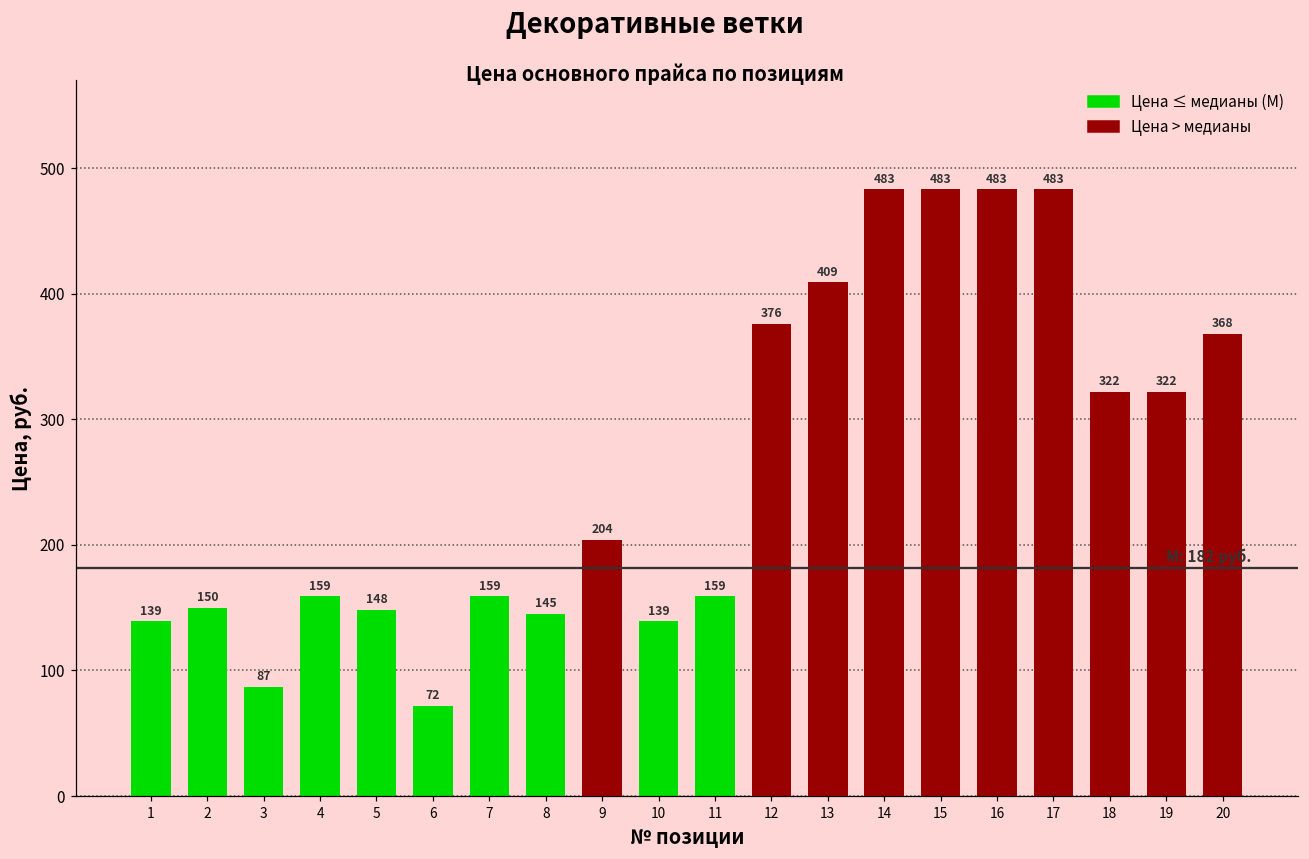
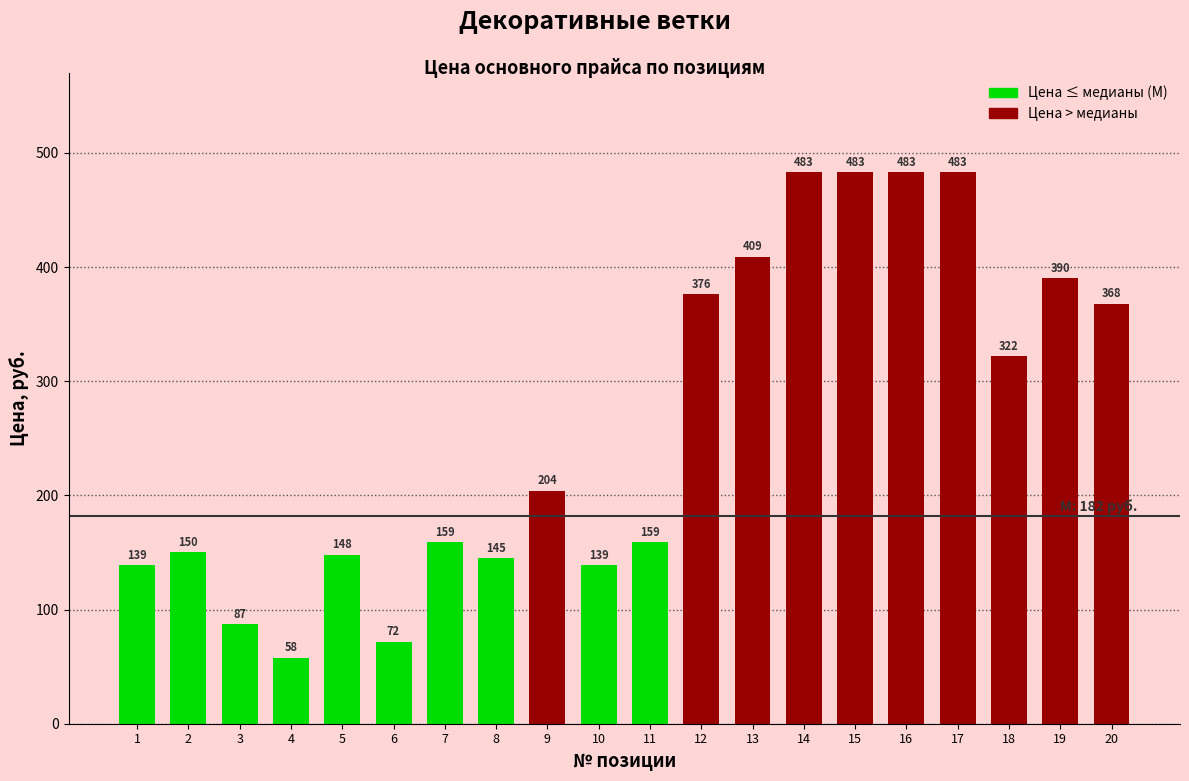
  {
    "1": 139,
    "2": 150,
    "3": 87,
-   "4": 159,
+   "4": 58,
    "5": 148,
    "6": 72,
    "7": 159,
    "8": 145,
    "9": 204,
    "10": 139,
    "11": 159,
    "12": 376,
    "13": 409,
    "14": 483,
    "15": 483,
    "16": 483,
    "17": 483,
    "18": 322,
-   "19": 322,
+   "19": 390,
    "20": 368
  }
